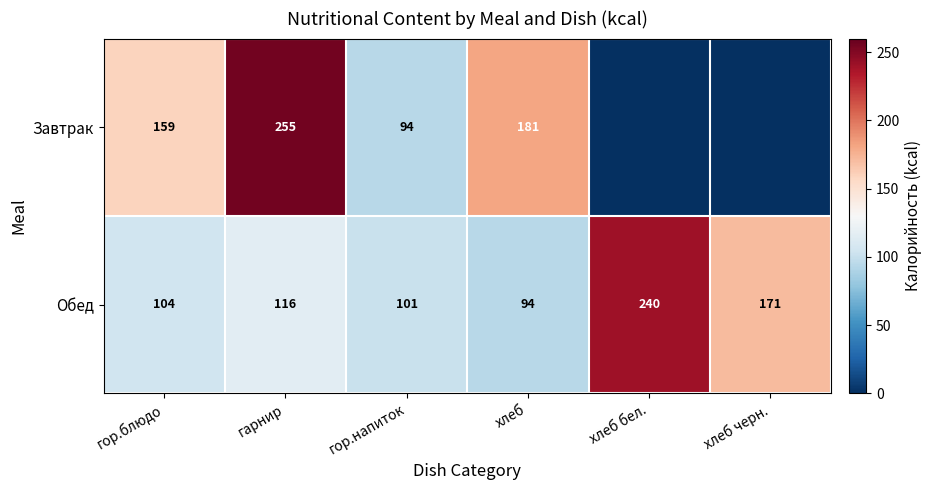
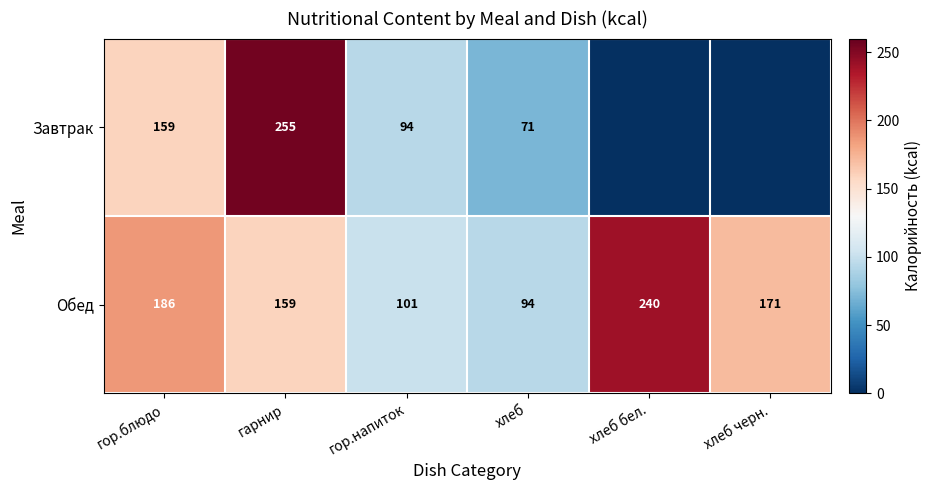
  {
    "Завтрак": {
      "гор.блюдо": 159,
      "гарнир": 255,
      "гор.напиток": 94,
-     "хлеб": 181
+     "хлеб": 71
    },
    "Обед": {
-     "гор.блюдо": 104,
-     "гарнир": 116,
+     "гор.блюдо": 186,
+     "гарнир": 159,
      "гор.напиток": 101,
      "хлеб": 94,
      "хлеб бел.": 240,
      "хлеб черн.": 171
    }
  }
